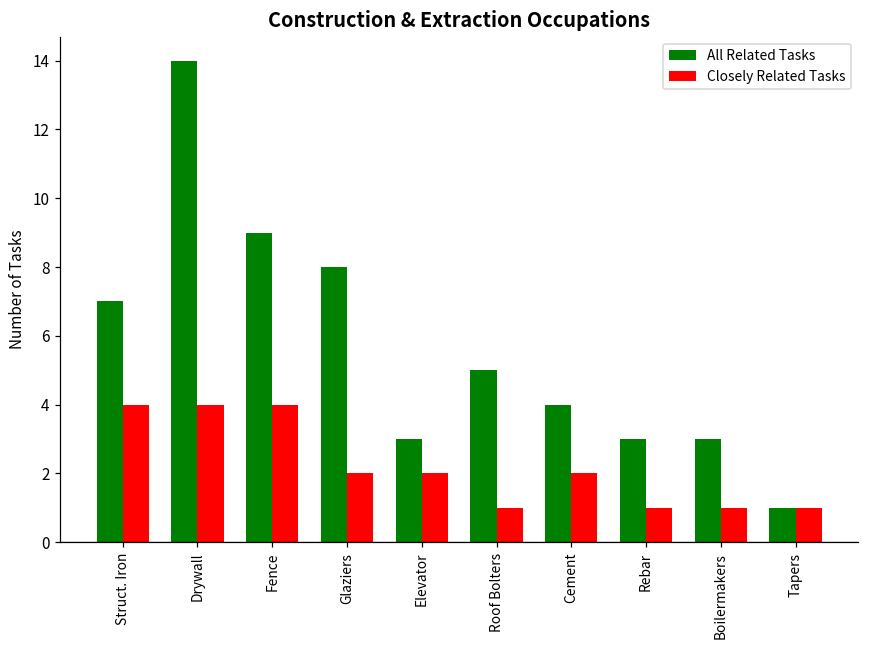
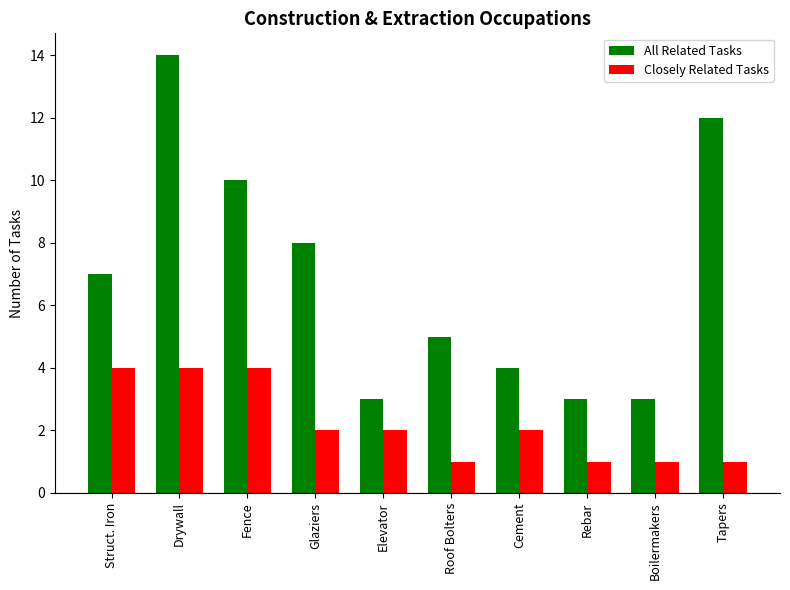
  {
    "All Related Tasks": {
      "Struct. Iron": 7,
      "Drywall": 14,
-     "Fence": 9,
+     "Fence": 10,
      "Glaziers": 8,
      "Elevator": 3,
      "Roof Bolters": 5,
      "Cement": 4,
      "Rebar": 3,
      "Boilermakers": 3,
-     "Tapers": 1
+     "Tapers": 12
    },
    "Closely Related Tasks": {
      "Struct. Iron": 4,
      "Drywall": 4,
      "Fence": 4,
      "Glaziers": 2,
      "Elevator": 2,
      "Roof Bolters": 1,
      "Cement": 2,
      "Rebar": 1,
      "Boilermakers": 1,
      "Tapers": 1
    }
  }
